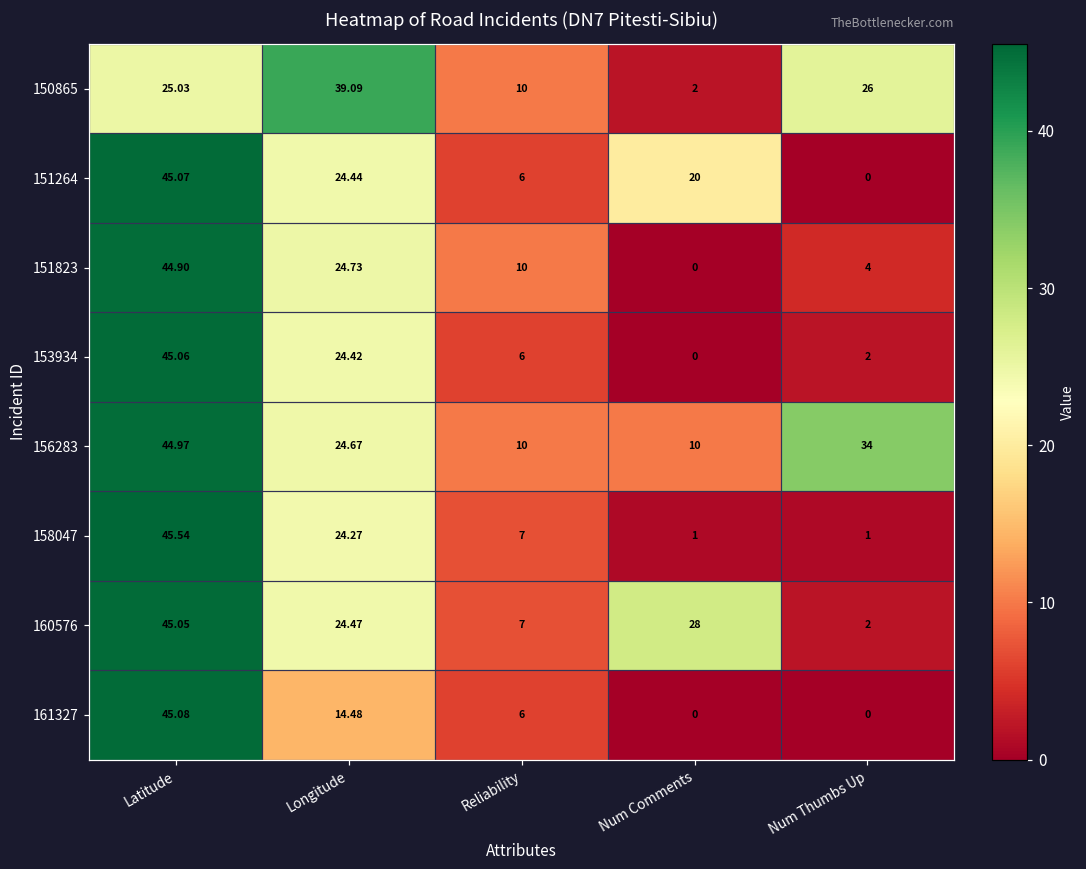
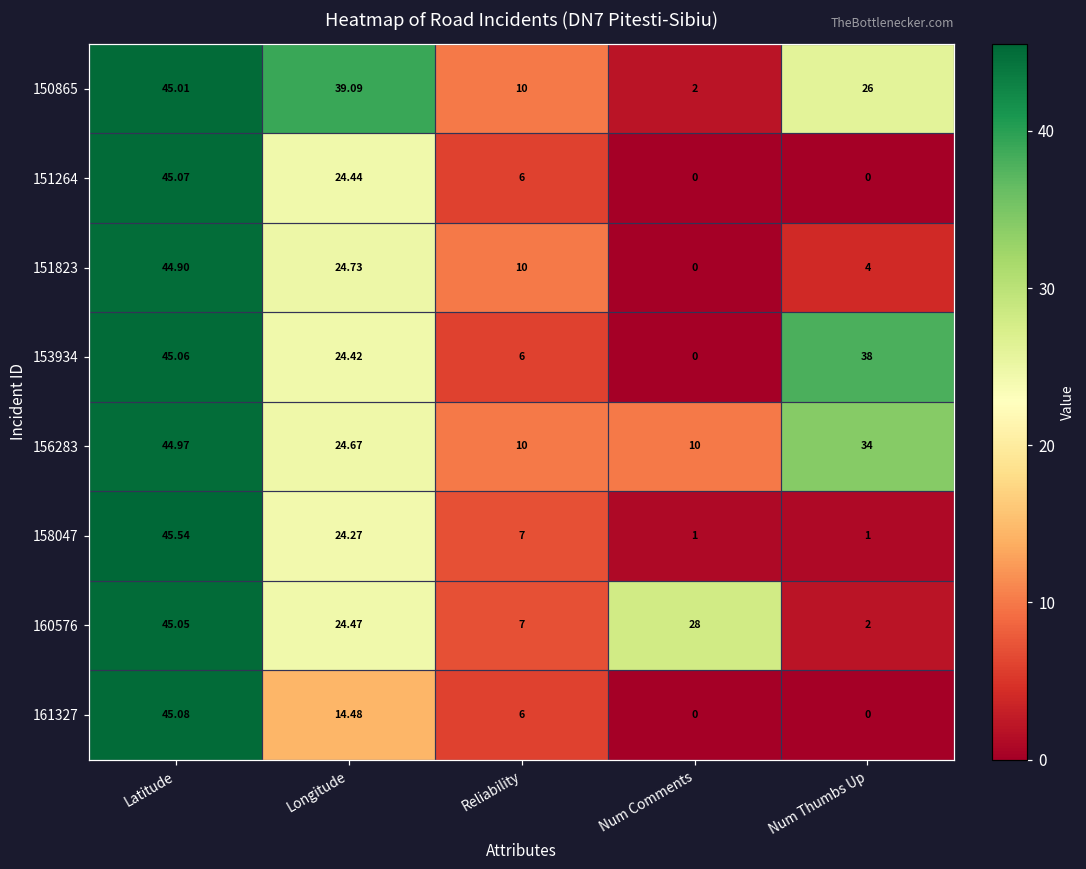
  {
    "150865": {
-     "Latitude": 25.03,
+     "Latitude": 45.01,
      "Longitude": 39.09,
      "Reliability": 10,
      "Num Comments": 2,
      "Num Thumbs Up": 26
    },
    "151264": {
      "Latitude": 45.07,
      "Longitude": 24.44,
      "Reliability": 6,
-     "Num Comments": 20,
+     "Num Comments": 0,
      "Num Thumbs Up": 0
    },
    "151823": {
      "Latitude": 44.90,
      "Longitude": 24.73,
      "Reliability": 10,
      "Num Comments": 0,
      "Num Thumbs Up": 4
    },
    "153934": {
      "Latitude": 45.06,
      "Longitude": 24.42,
      "Reliability": 6,
      "Num Comments": 0,
-     "Num Thumbs Up": 2
+     "Num Thumbs Up": 38
    },
    "156283": {
      "Latitude": 44.97,
      "Longitude": 24.67,
      "Reliability": 10,
      "Num Comments": 10,
      "Num Thumbs Up": 34
    },
    "158047": {
      "Latitude": 45.54,
      "Longitude": 24.27,
      "Reliability": 7,
      "Num Comments": 1,
      "Num Thumbs Up": 1
    },
    "160576": {
      "Latitude": 45.05,
      "Longitude": 24.47,
      "Reliability": 7,
      "Num Comments": 28,
      "Num Thumbs Up": 2
    },
    "161327": {
      "Latitude": 45.08,
      "Longitude": 14.48,
      "Reliability": 6,
      "Num Comments": 0,
      "Num Thumbs Up": 0
    }
  }
